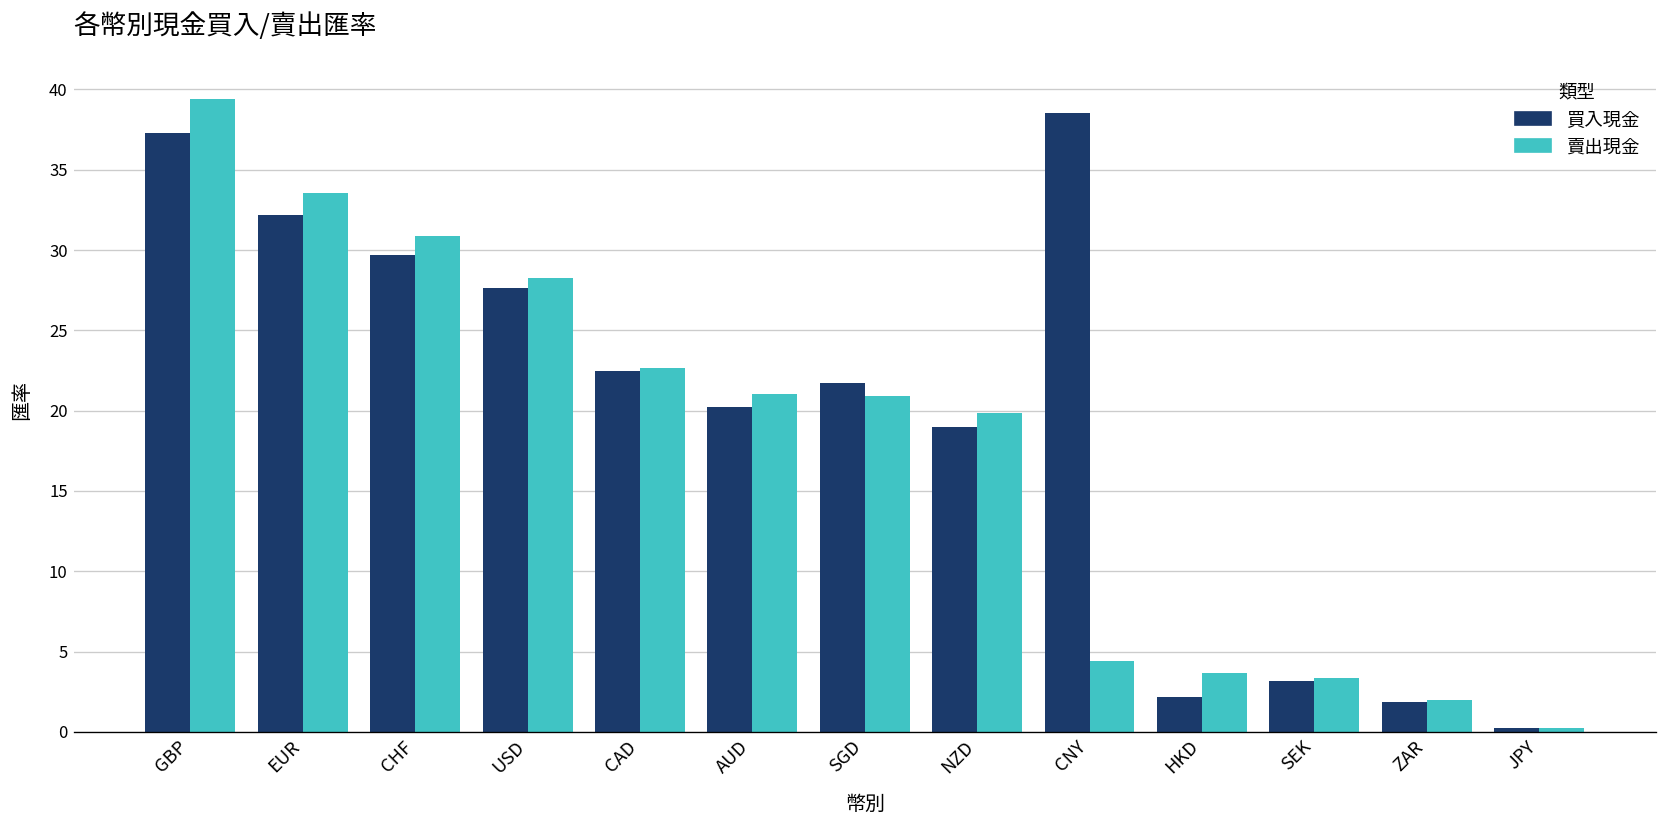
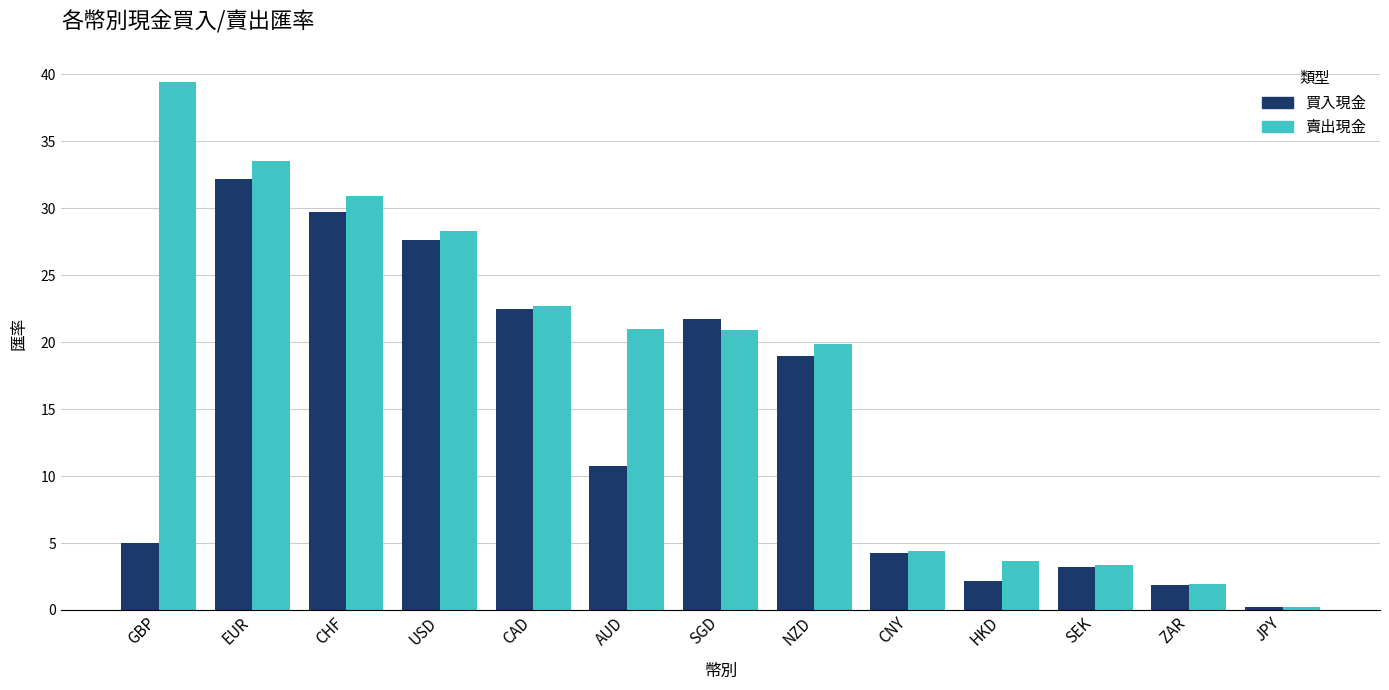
  {
    "買入現金": {
-     "GBP": 37.3,
+     "GBP": 5.0,
      "EUR": 32.2,
      "CHF": 29.7,
      "USD": 27.6,
      "CAD": 22.5,
-     "AUD": 20.2,
+     "AUD": 10.7,
      "SGD": 21.7,
      "NZD": 19.0,
-     "CNY": 38.5,
+     "CNY": 4.2,
      "HKD": 2.2,
      "SEK": 3.2,
      "ZAR": 1.9,
      "JPY": 0.2
    },
    "賣出現金": {
      "GBP": 39.4,
      "EUR": 33.5,
      "CHF": 30.9,
      "USD": 28.3,
      "CAD": 22.7,
      "AUD": 21.0,
      "SGD": 20.9,
      "NZD": 19.9,
      "CNY": 4.4,
      "HKD": 3.7,
      "SEK": 3.4,
      "ZAR": 2.0,
      "JPY": 0.3
    }
  }
